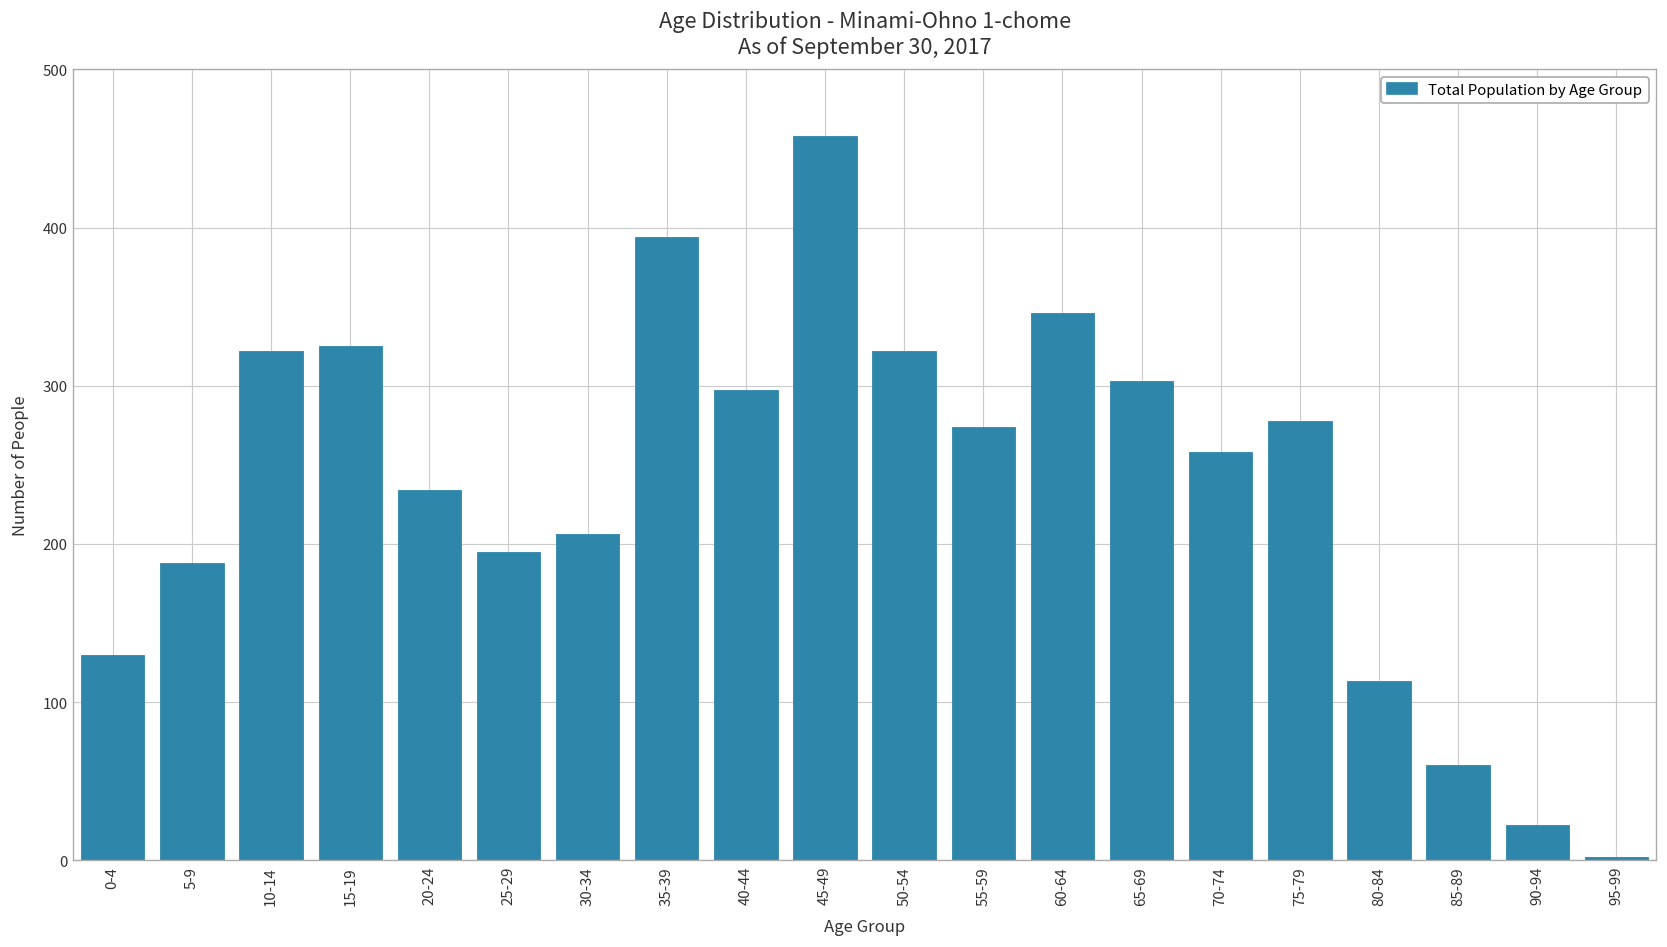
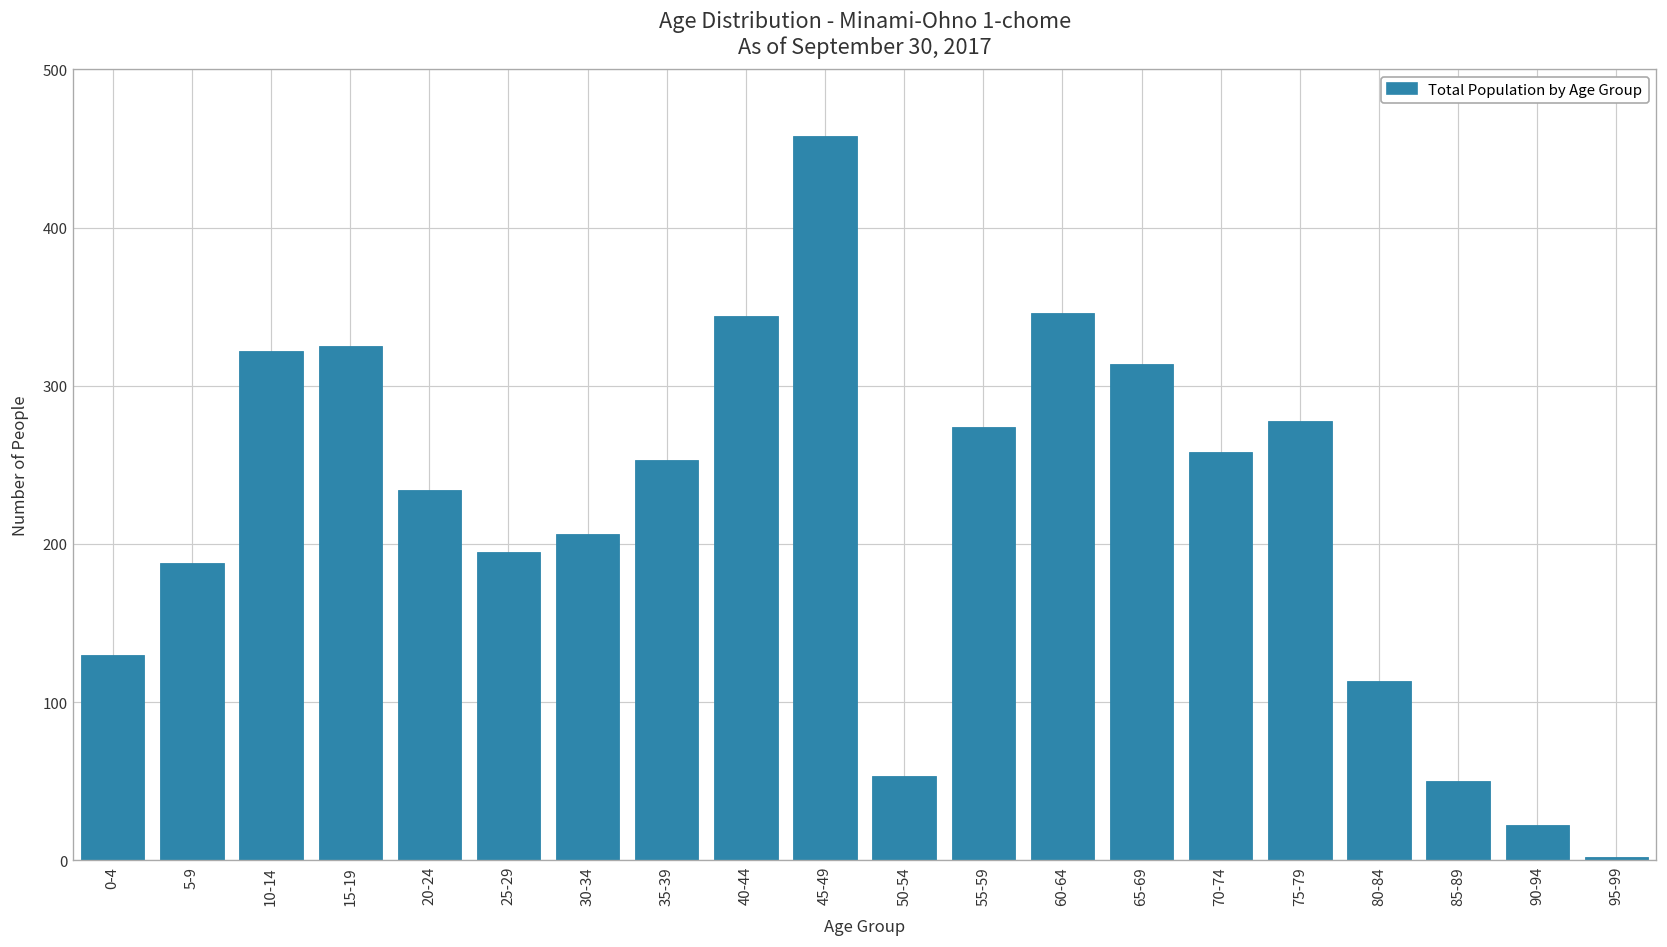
  {
    "0-4": 130,
    "5-9": 188,
    "10-14": 322,
    "15-19": 325,
    "20-24": 234,
    "25-29": 195,
    "30-34": 206,
-   "35-39": 394,
-   "40-44": 297,
+   "35-39": 253,
+   "40-44": 344,
    "45-49": 458,
-   "50-54": 322,
+   "50-54": 53,
    "55-59": 274,
    "60-64": 346,
-   "65-69": 303,
+   "65-69": 314,
    "70-74": 258,
    "75-79": 278,
    "80-84": 113,
-   "85-89": 60,
+   "85-89": 50,
    "90-94": 22,
    "95-99": 2
  }
